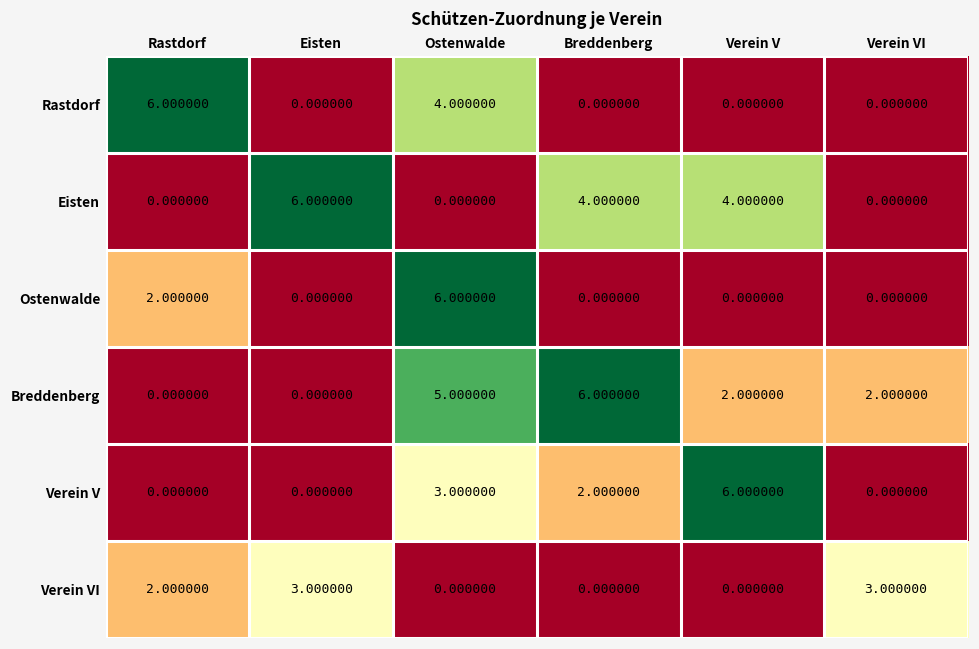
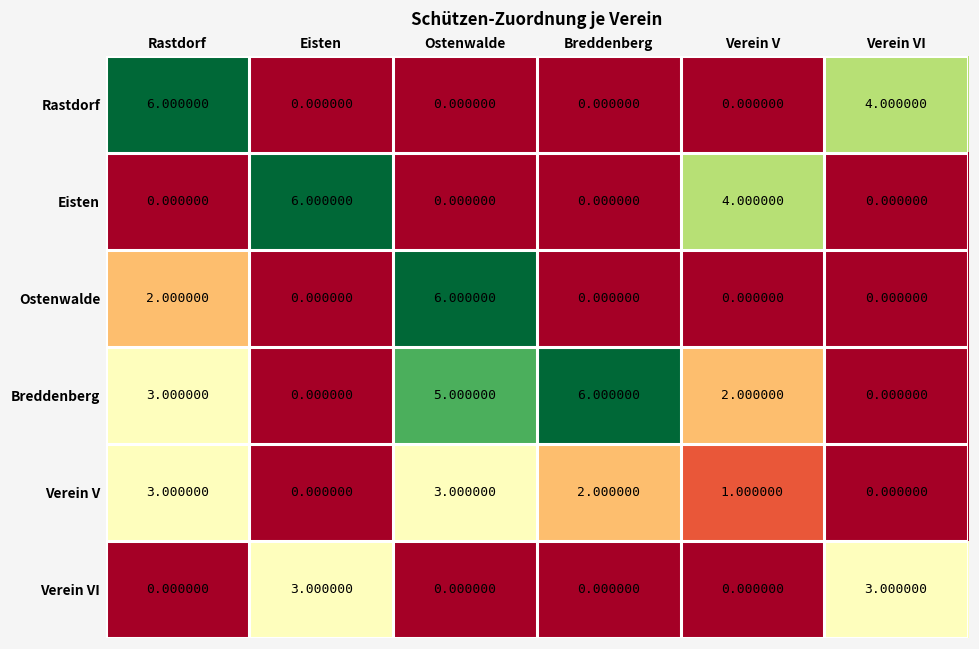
  {
    "Rastdorf": {
      "Rastdorf": 6.000000,
      "Eisten": 0.000000,
-     "Ostenwalde": 4.000000,
+     "Ostenwalde": 0.000000,
      "Breddenberg": 0.000000,
      "Verein V": 0.000000,
-     "Verein VI": 0.000000
+     "Verein VI": 4.000000
    },
    "Eisten": {
      "Rastdorf": 0.000000,
      "Eisten": 6.000000,
      "Ostenwalde": 0.000000,
-     "Breddenberg": 4.000000,
+     "Breddenberg": 0.000000,
      "Verein V": 4.000000,
      "Verein VI": 0.000000
    },
    "Ostenwalde": {
      "Rastdorf": 2.000000,
      "Eisten": 0.000000,
      "Ostenwalde": 6.000000,
      "Breddenberg": 0.000000,
      "Verein V": 0.000000,
      "Verein VI": 0.000000
    },
    "Breddenberg": {
-     "Rastdorf": 0.000000,
+     "Rastdorf": 3.000000,
      "Eisten": 0.000000,
      "Ostenwalde": 5.000000,
      "Breddenberg": 6.000000,
      "Verein V": 2.000000,
-     "Verein VI": 2.000000
+     "Verein VI": 0.000000
    },
    "Verein V": {
-     "Rastdorf": 0.000000,
+     "Rastdorf": 3.000000,
      "Eisten": 0.000000,
      "Ostenwalde": 3.000000,
      "Breddenberg": 2.000000,
-     "Verein V": 6.000000,
+     "Verein V": 1.000000,
      "Verein VI": 0.000000
    },
    "Verein VI": {
-     "Rastdorf": 2.000000,
+     "Rastdorf": 0.000000,
      "Eisten": 3.000000,
      "Ostenwalde": 0.000000,
      "Breddenberg": 0.000000,
      "Verein V": 0.000000,
      "Verein VI": 3.000000
    }
  }
